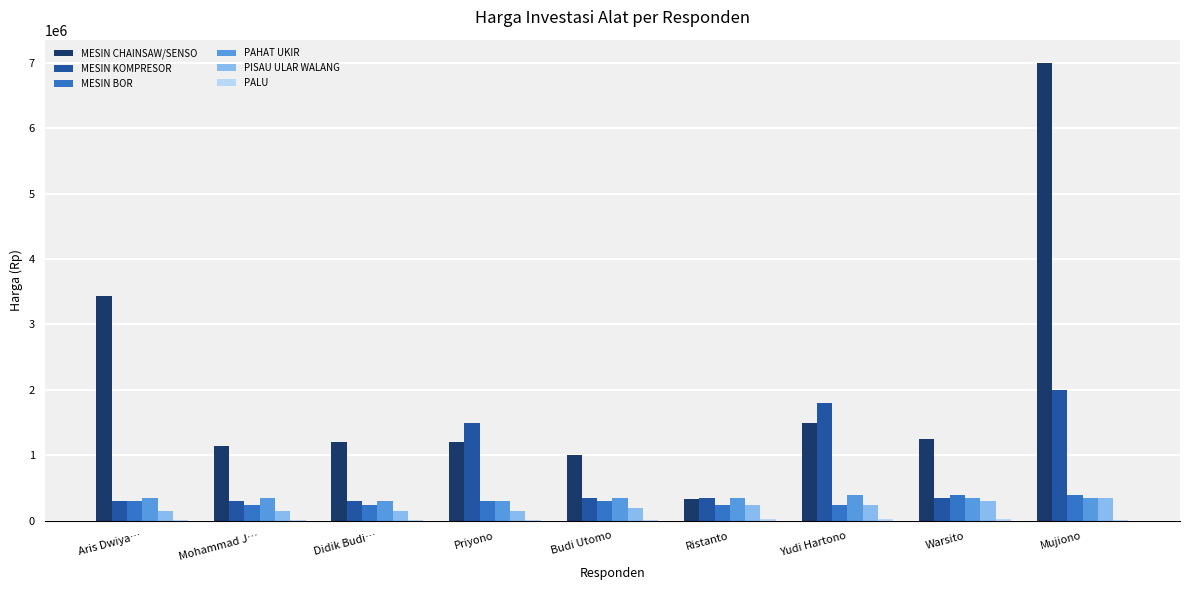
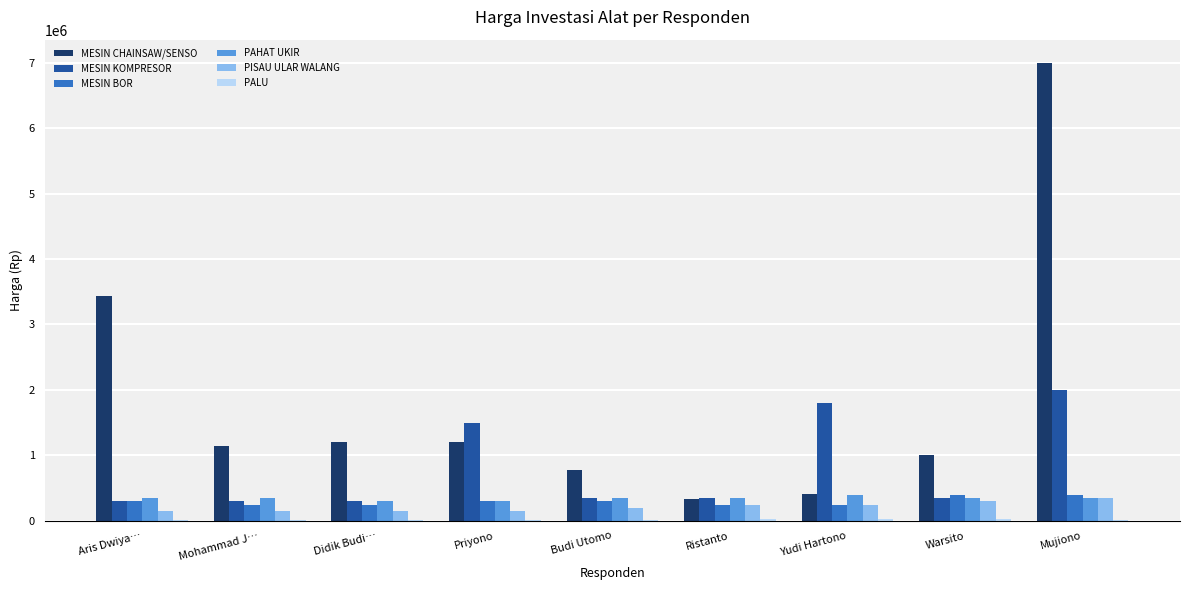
  {
    "MESIN CHAINSAW/SENSO": {
      "Aris Dwiya…": 3400000,
      "Mohammad J…": 1100000,
      "Didik Budi…": 1200000,
      "Priyono": 1200000,
-     "Budi Utomo": 1000000,
+     "Budi Utomo": 800000,
      "Ristanto": 300000,
-     "Yudi Hartono": 1500000,
-     "Warsito": 1300000,
+     "Yudi Hartono": 400000,
+     "Warsito": 1000000,
      "Mujiono": 7000000
    }
  }
